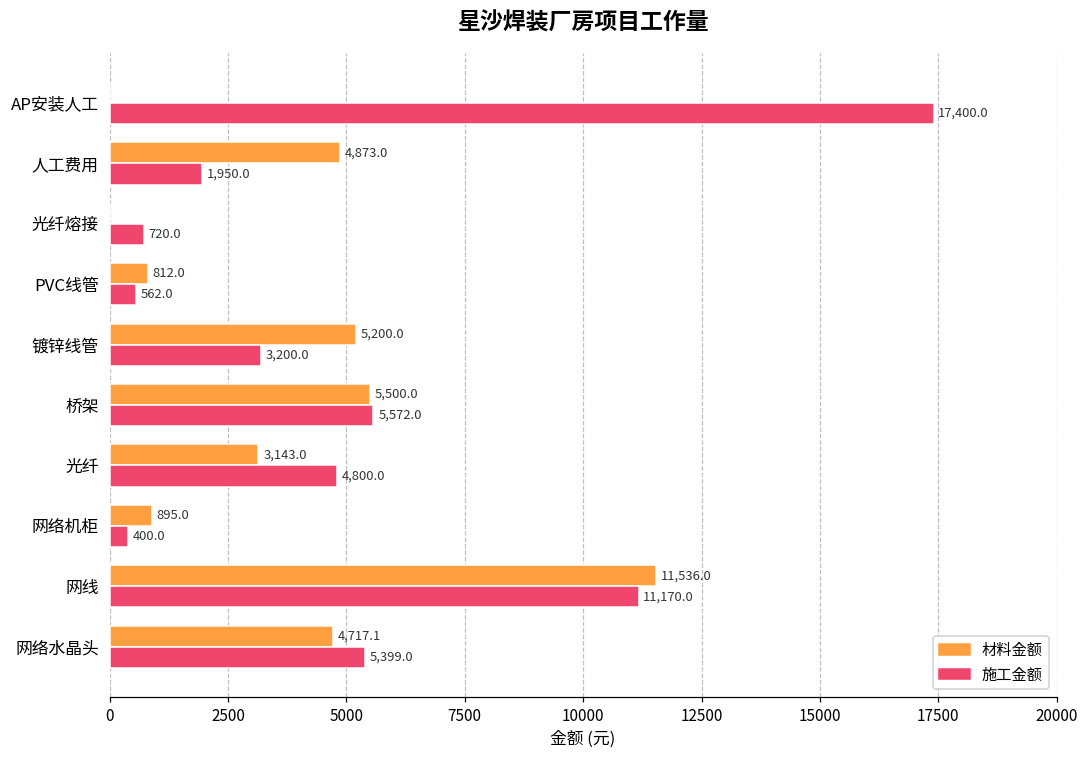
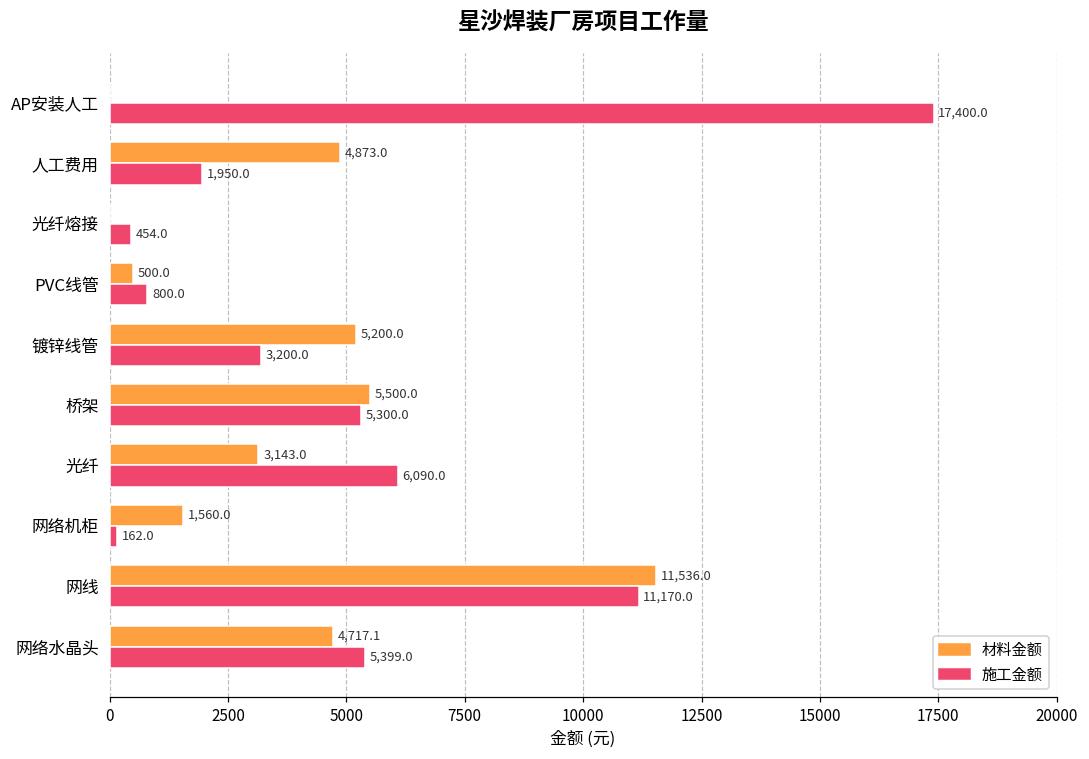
  {
    "材料金额": {
      "人工费用": "4,873.0",
-     "PVC线管": "812.0",
+     "PVC线管": "500.0",
      "镀锌线管": "5,200.0",
      "桥架": "5,500.0",
      "光纤": "3,143.0",
-     "网络机柜": "895.0",
+     "网络机柜": "1,560.0",
      "网线": "11,536.0",
      "网络水晶头": "4,717.1"
    },
    "施工金额": {
      "AP安装人工": "17,400.0",
      "人工费用": "1,950.0",
-     "光纤熔接": "720.0",
-     "PVC线管": "562.0",
+     "光纤熔接": "454.0",
+     "PVC线管": "800.0",
      "镀锌线管": "3,200.0",
-     "桥架": "5,572.0",
-     "光纤": "4,800.0",
-     "网络机柜": "400.0",
+     "桥架": "5,300.0",
+     "光纤": "6,090.0",
+     "网络机柜": "162.0",
      "网线": "11,170.0",
      "网络水晶头": "5,399.0"
    }
  }
